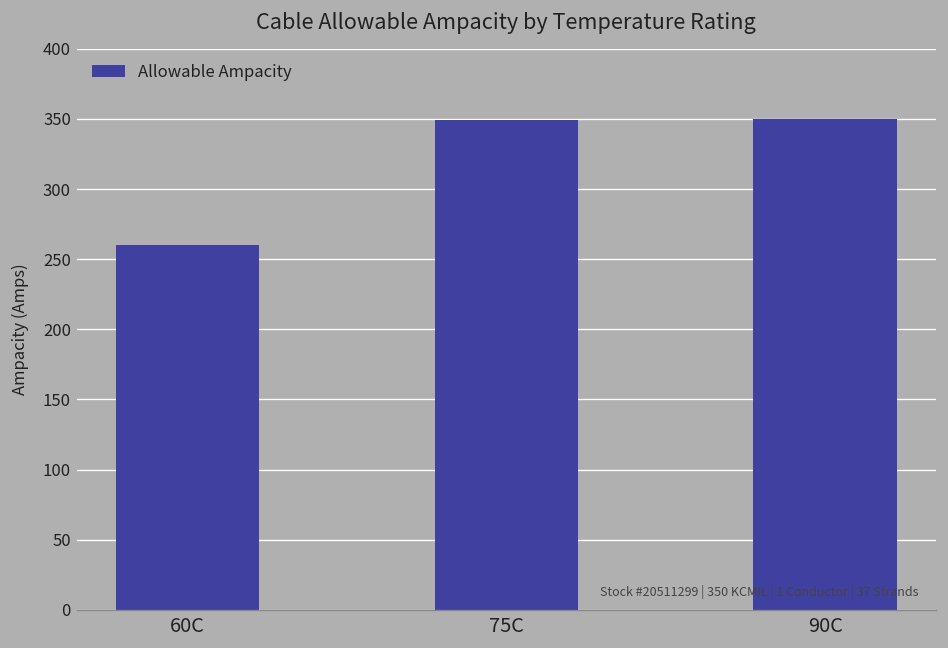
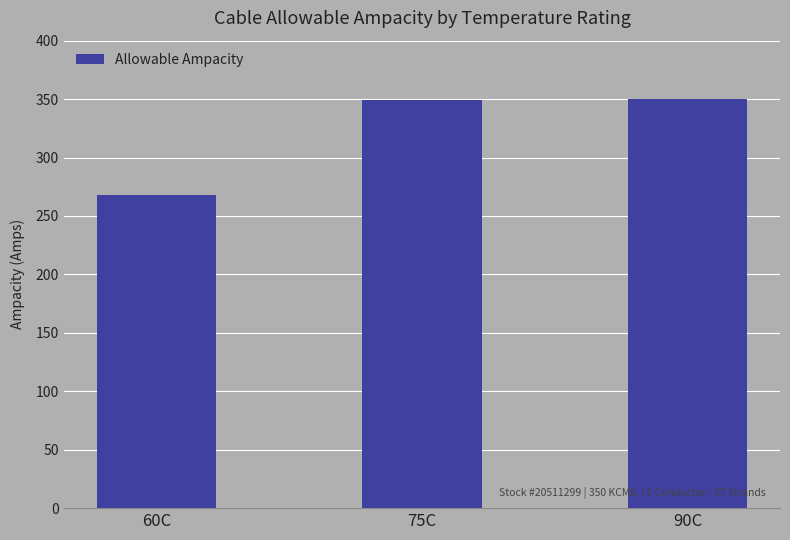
  {
-   "60C": 260,
+   "60C": 268,
    "75C": 349
  }
